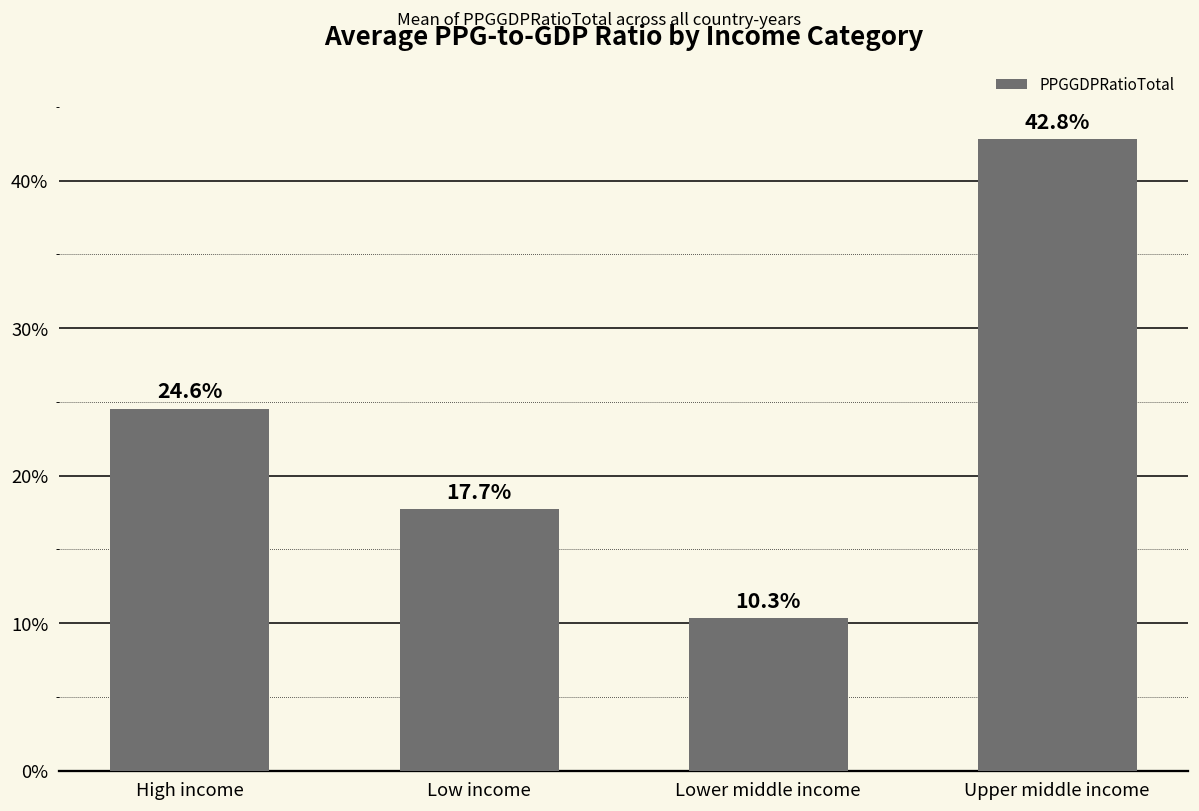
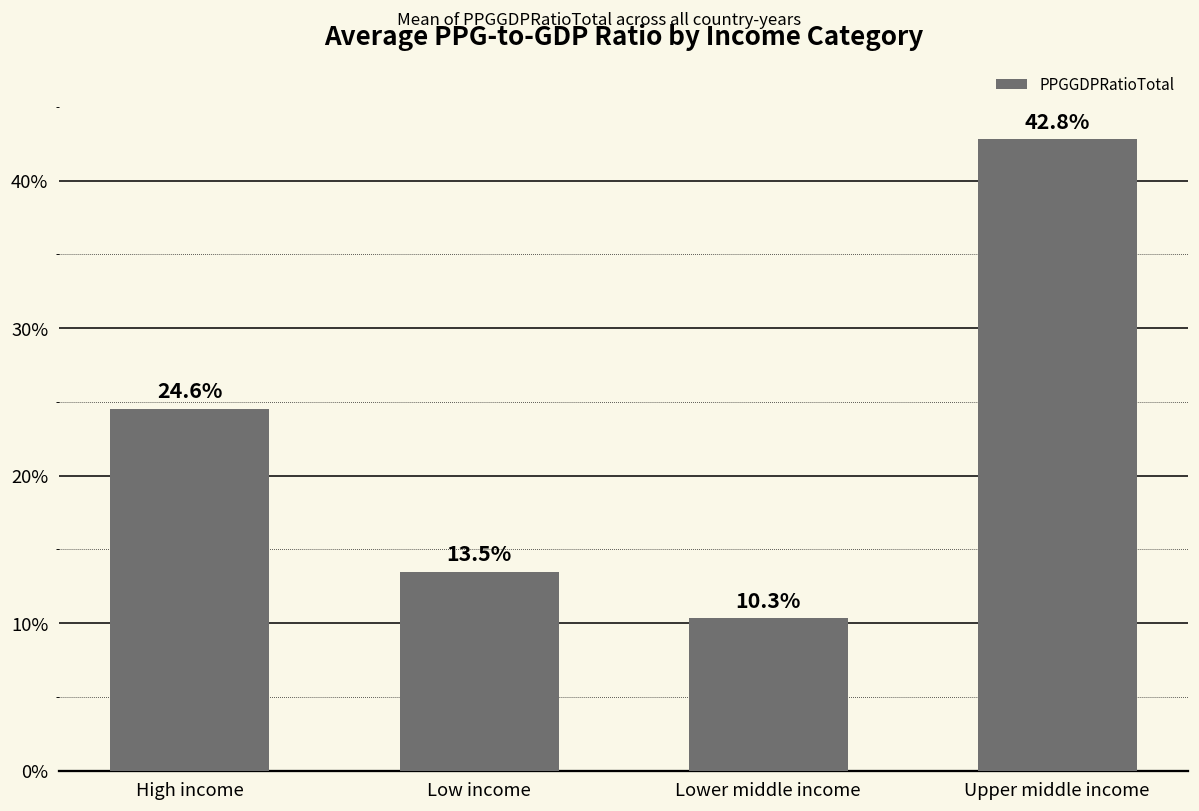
  {
    "High income": "24.6%",
-   "Low income": "17.7%",
+   "Low income": "13.5%",
    "Lower middle income": "10.3%",
    "Upper middle income": "42.8%"
  }
